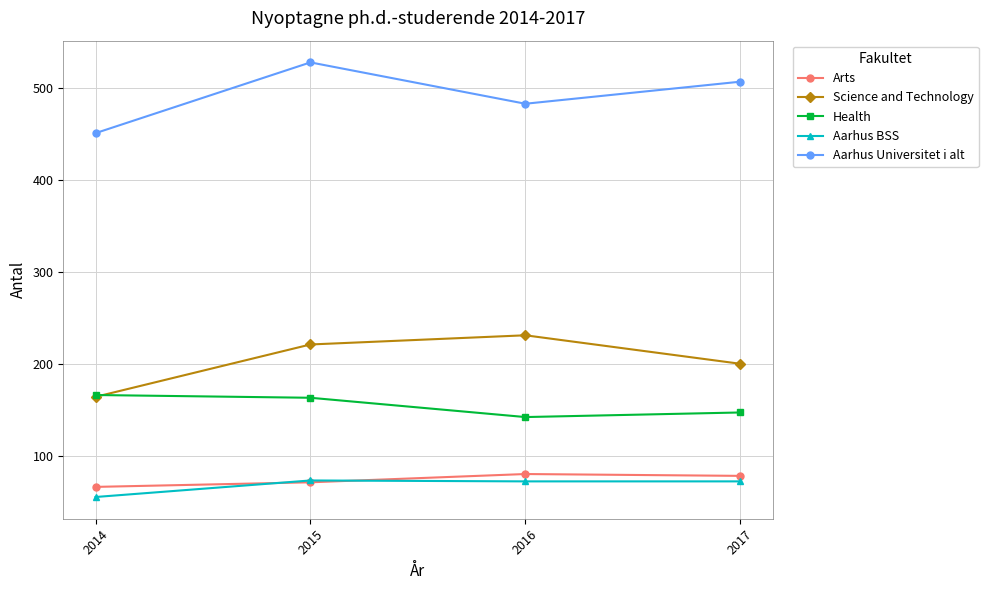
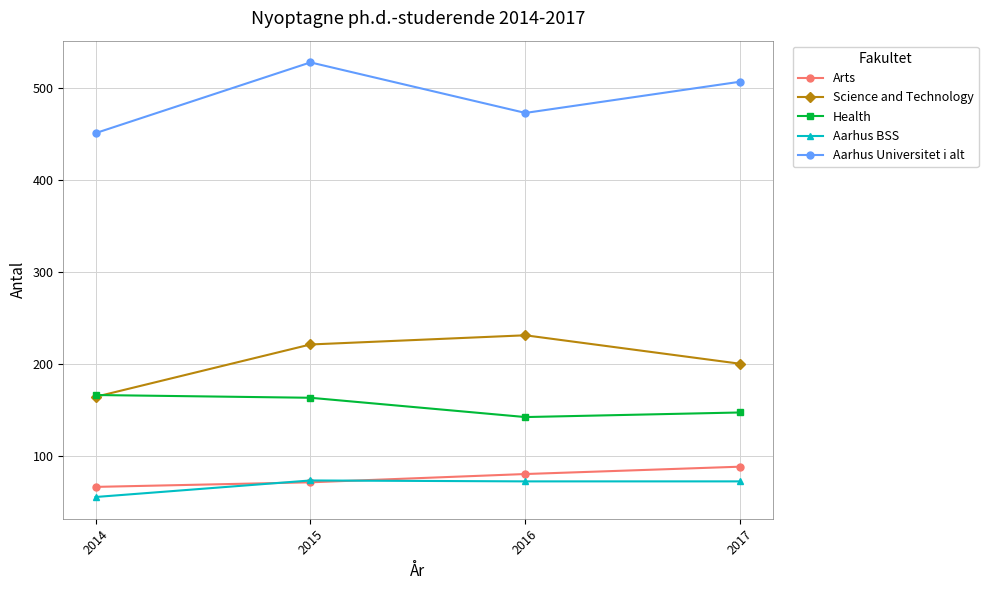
  {
    "Arts": {
      "2014": 70,
      "2016": 80,
-     "2017": 80
+     "2017": 90
    },
    "Science and Technology": {
      "2015": 220,
      "2016": 230,
      "2017": 200
    },
    "Health": {
      "2015": 160,
      "2016": 140,
      "2017": 150
    },
    "Aarhus BSS": {
      "2014": 60,
      "2016": 70,
      "2017": 70
    },
    "Aarhus Universitet i alt": {
      "2014": 450,
      "2015": 530,
-     "2016": 480,
+     "2016": 470,
      "2017": 510
    }
  }
